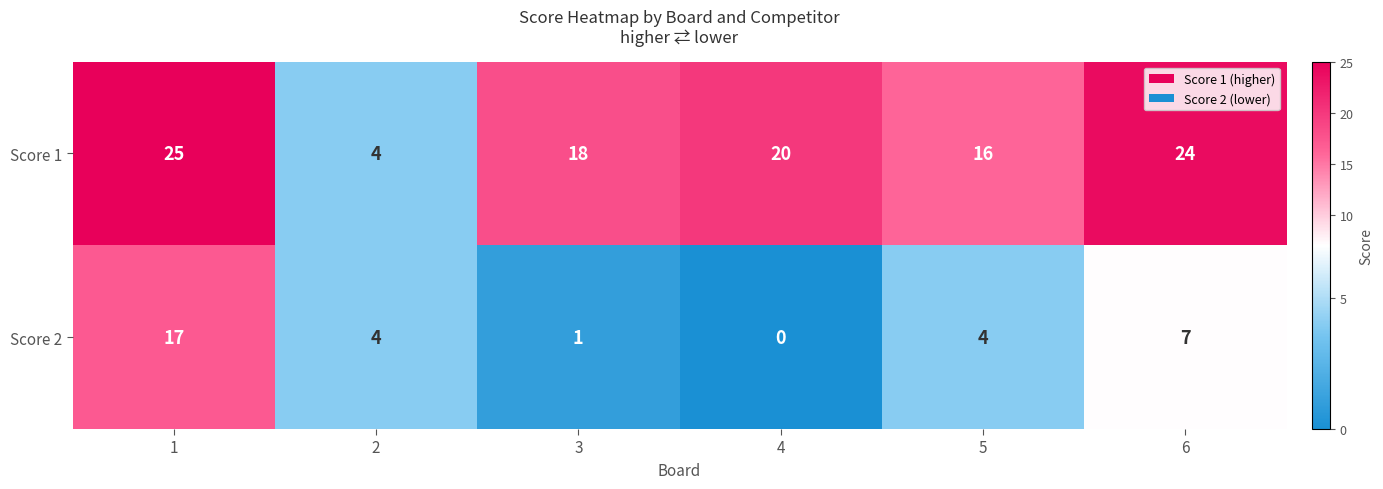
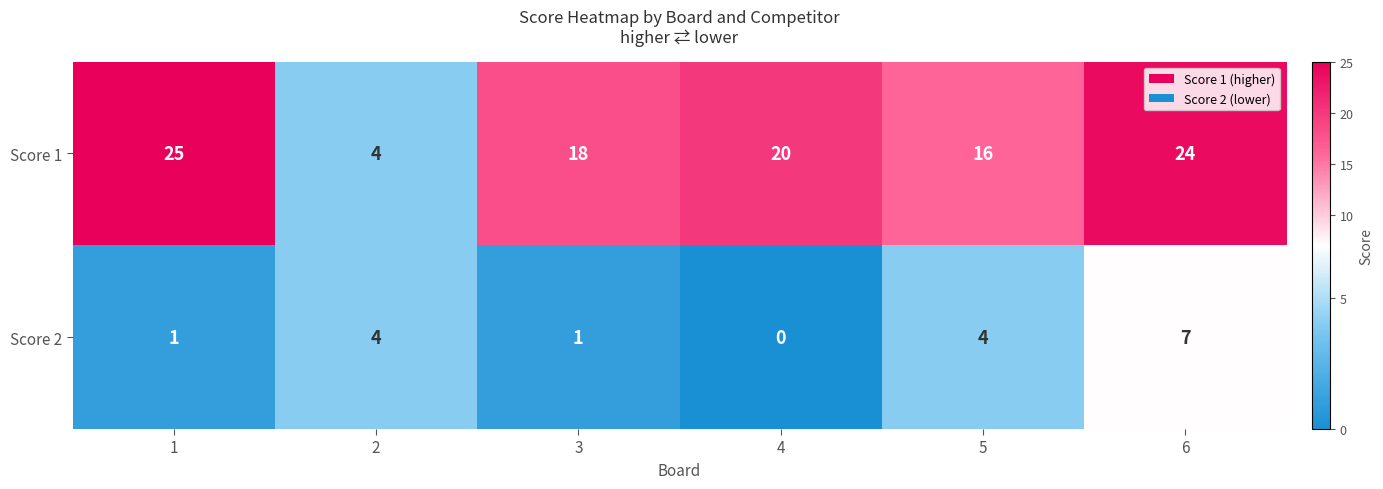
  {
    "Score 1": {
      "1": 25,
      "2": 4,
      "3": 18,
      "4": 20,
      "5": 16,
      "6": 24
    },
    "Score 2": {
-     "1": 17,
+     "1": 1,
      "2": 4,
      "3": 1,
      "4": 0,
      "5": 4,
      "6": 7
    }
  }
